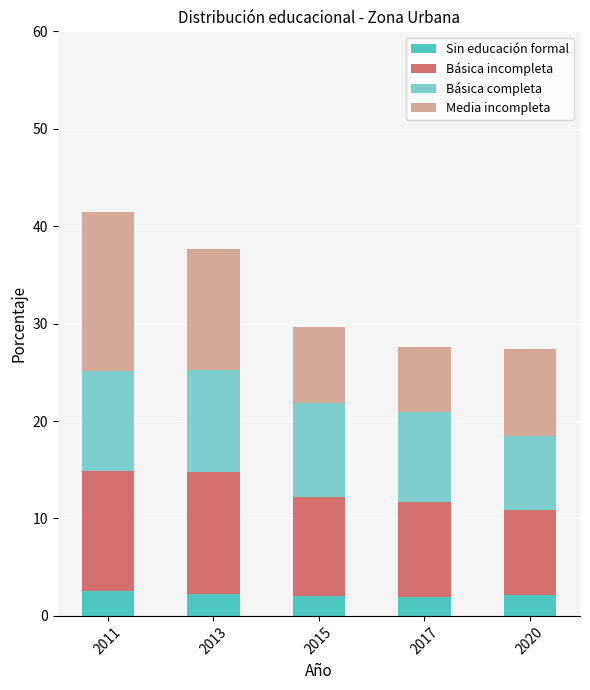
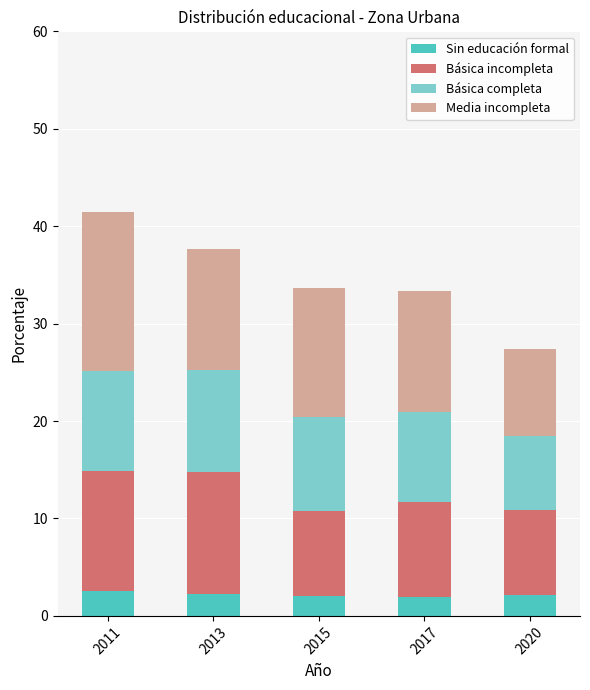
  {
    "Básica incompleta": {
      "2011": 12,
      "2013": 13,
-     "2015": 10,
+     "2015": 9,
      "2017": 10,
      "2020": 9
    },
    "Media incompleta": {
      "2011": 16,
      "2013": 12,
-     "2015": 8,
-     "2017": 7,
+     "2015": 13,
+     "2017": 12,
      "2020": 9
    }
  }
